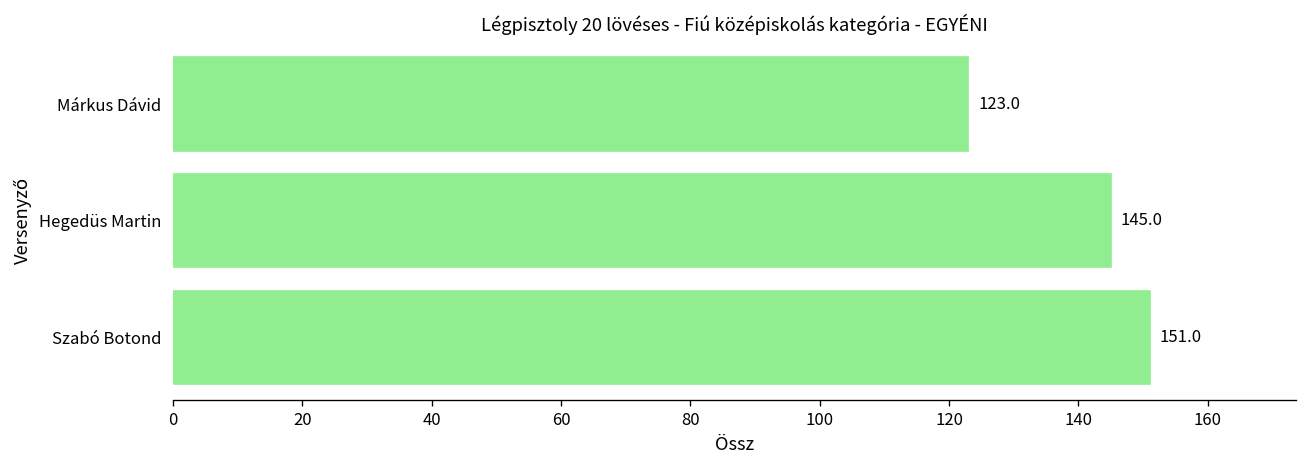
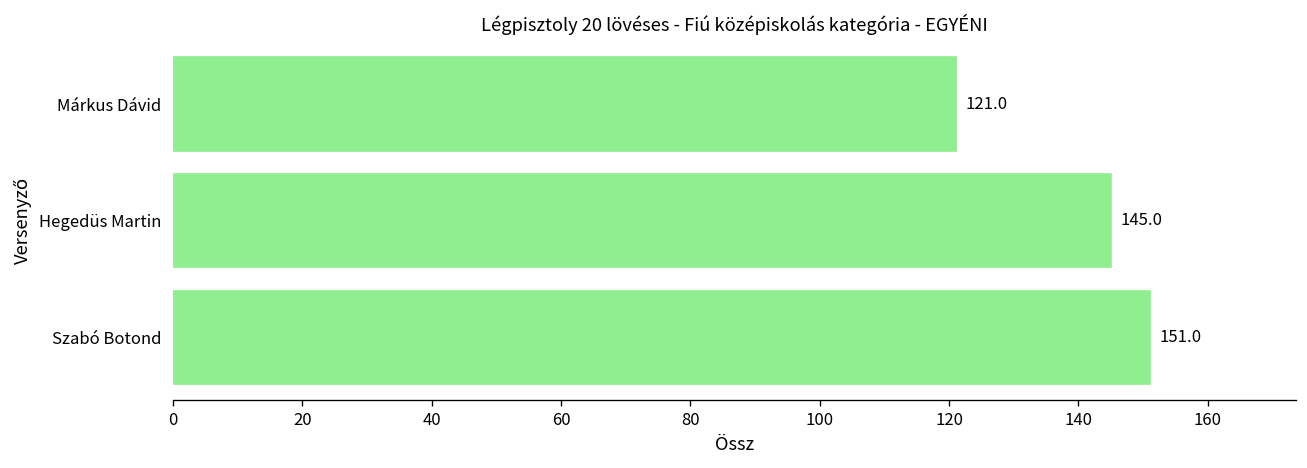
  {
-   "Márkus Dávid": 123.0,
+   "Márkus Dávid": 121.0,
    "Hegedüs Martin": 145.0,
    "Szabó Botond": 151.0
  }
